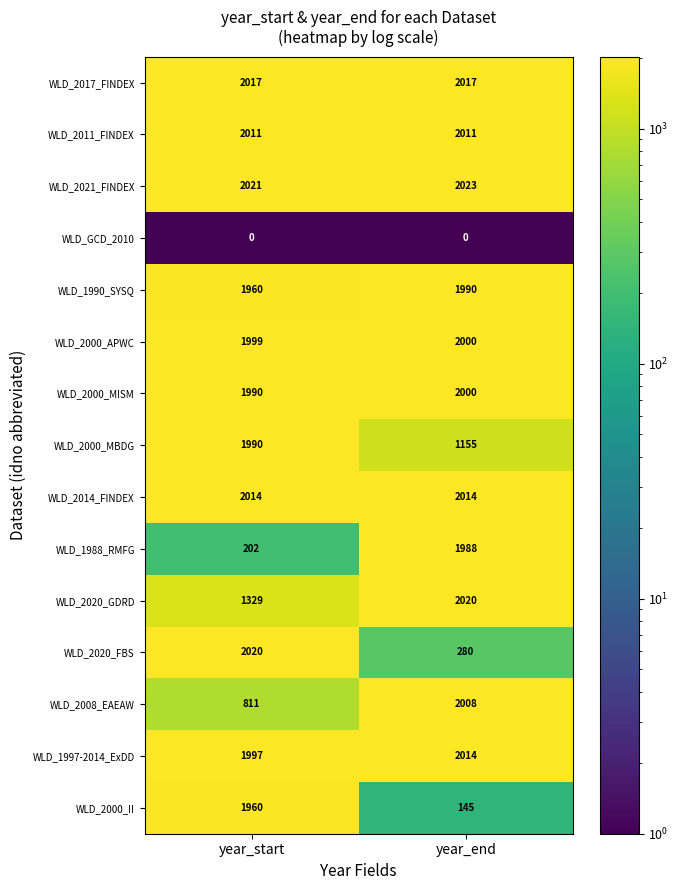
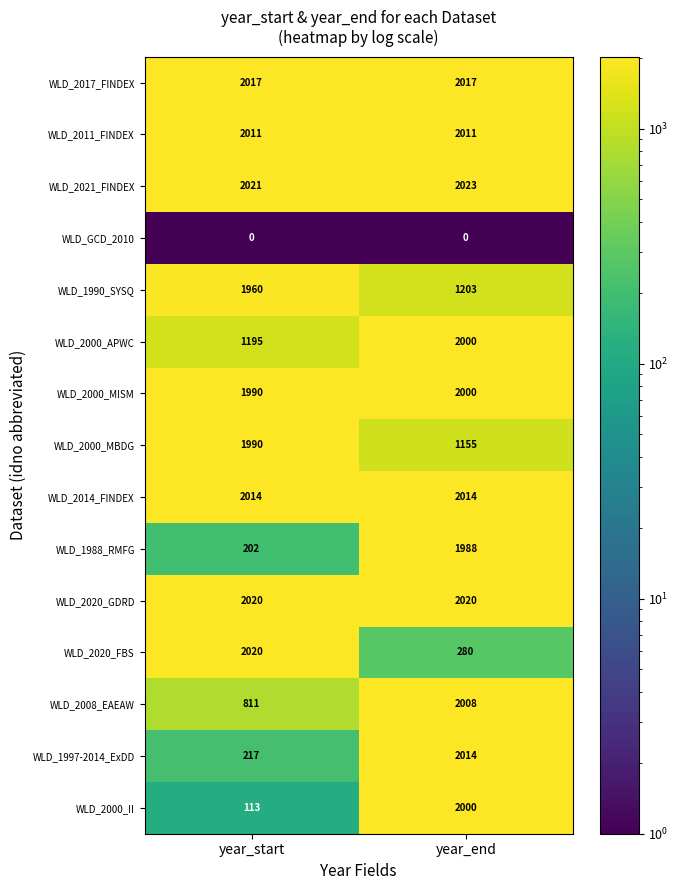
  {
    "WLD_2017_FINDEX": {
      "year_start": 2017,
      "year_end": 2017
    },
    "WLD_2011_FINDEX": {
      "year_start": 2011,
      "year_end": 2011
    },
    "WLD_2021_FINDEX": {
      "year_start": 2021,
      "year_end": 2023
    },
    "WLD_GCD_2010": {
      "year_start": 0,
      "year_end": 0
    },
    "WLD_1990_SYSQ": {
      "year_start": 1960,
-     "year_end": 1990
+     "year_end": 1203
    },
    "WLD_2000_APWC": {
-     "year_start": 1999,
+     "year_start": 1195,
      "year_end": 2000
    },
    "WLD_2000_MISM": {
      "year_start": 1990,
      "year_end": 2000
    },
    "WLD_2000_MBDG": {
      "year_start": 1990,
      "year_end": 1155
    },
    "WLD_2014_FINDEX": {
      "year_start": 2014,
      "year_end": 2014
    },
    "WLD_1988_RMFG": {
      "year_start": 202,
      "year_end": 1988
    },
    "WLD_2020_GDRD": {
-     "year_start": 1329,
+     "year_start": 2020,
      "year_end": 2020
    },
    "WLD_2020_FBS": {
      "year_start": 2020,
      "year_end": 280
    },
    "WLD_2008_EAEAW": {
      "year_start": 811,
      "year_end": 2008
    },
    "WLD_1997-2014_ExDD": {
-     "year_start": 1997,
+     "year_start": 217,
      "year_end": 2014
    },
    "WLD_2000_II": {
-     "year_start": 1960,
-     "year_end": 145
+     "year_start": 113,
+     "year_end": 2000
    }
  }
